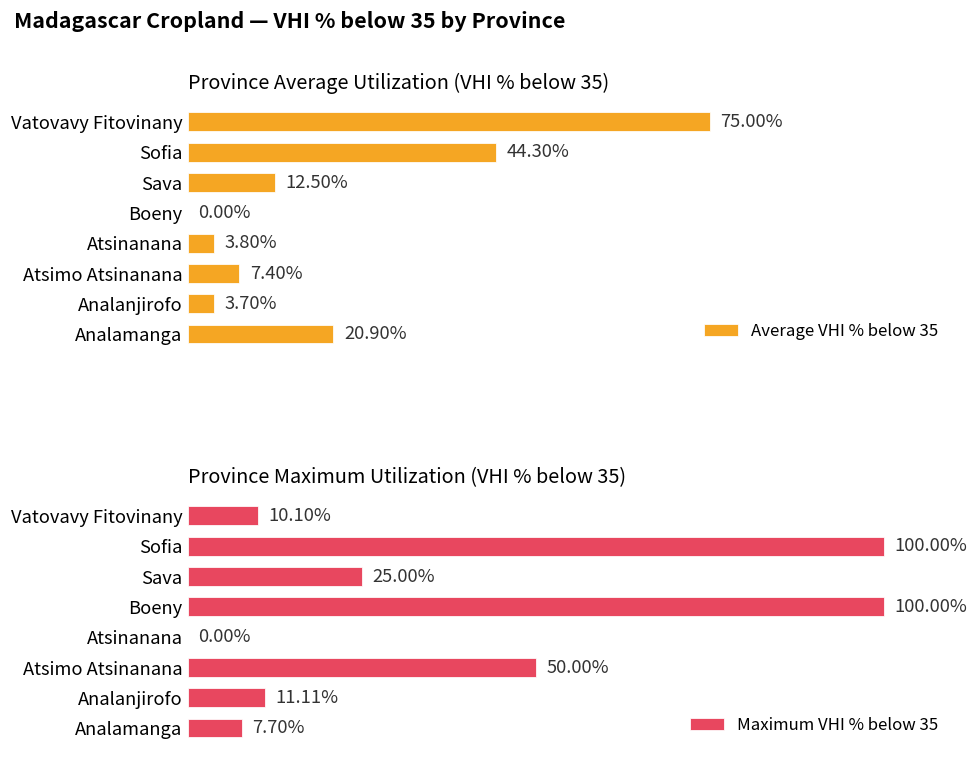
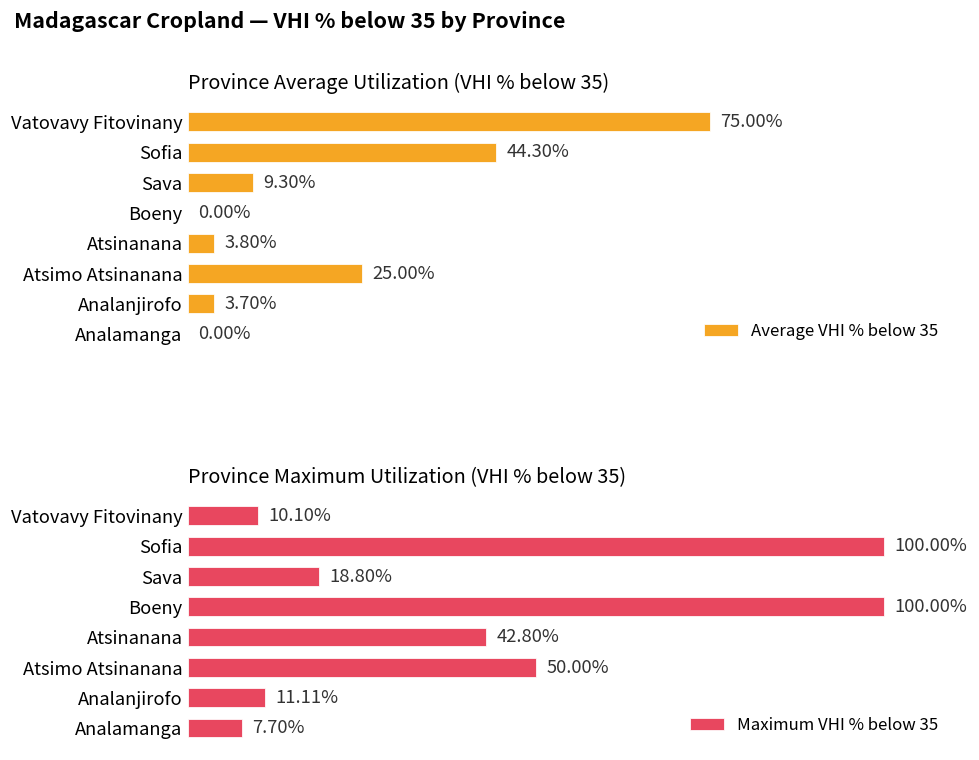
  {
    "Province Average Utilization (VHI % below 35)": {
      "Vatovavy Fitovinany": "75.00%",
      "Sofia": "44.30%",
-     "Sava": "12.50%",
+     "Sava": "9.30%",
      "Boeny": "0.00%",
      "Atsinanana": "3.80%",
-     "Atsimo Atsinanana": "7.40%",
+     "Atsimo Atsinanana": "25.00%",
      "Analanjirofo": "3.70%",
-     "Analamanga": "20.90%"
+     "Analamanga": "0.00%"
    },
    "Province Maximum Utilization (VHI % below 35)": {
      "Vatovavy Fitovinany": "10.10%",
      "Sofia": "100.00%",
-     "Sava": "25.00%",
+     "Sava": "18.80%",
      "Boeny": "100.00%",
-     "Atsinanana": "0.00%",
+     "Atsinanana": "42.80%",
      "Atsimo Atsinanana": "50.00%",
      "Analanjirofo": "11.11%",
      "Analamanga": "7.70%"
    }
  }
